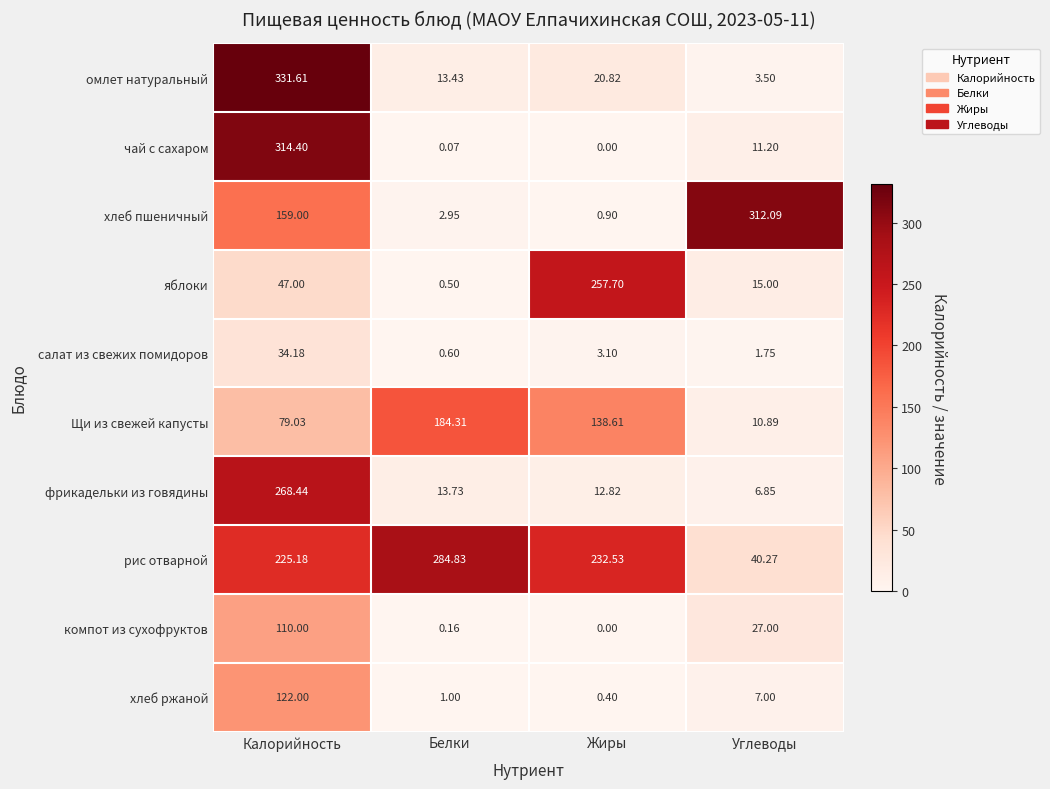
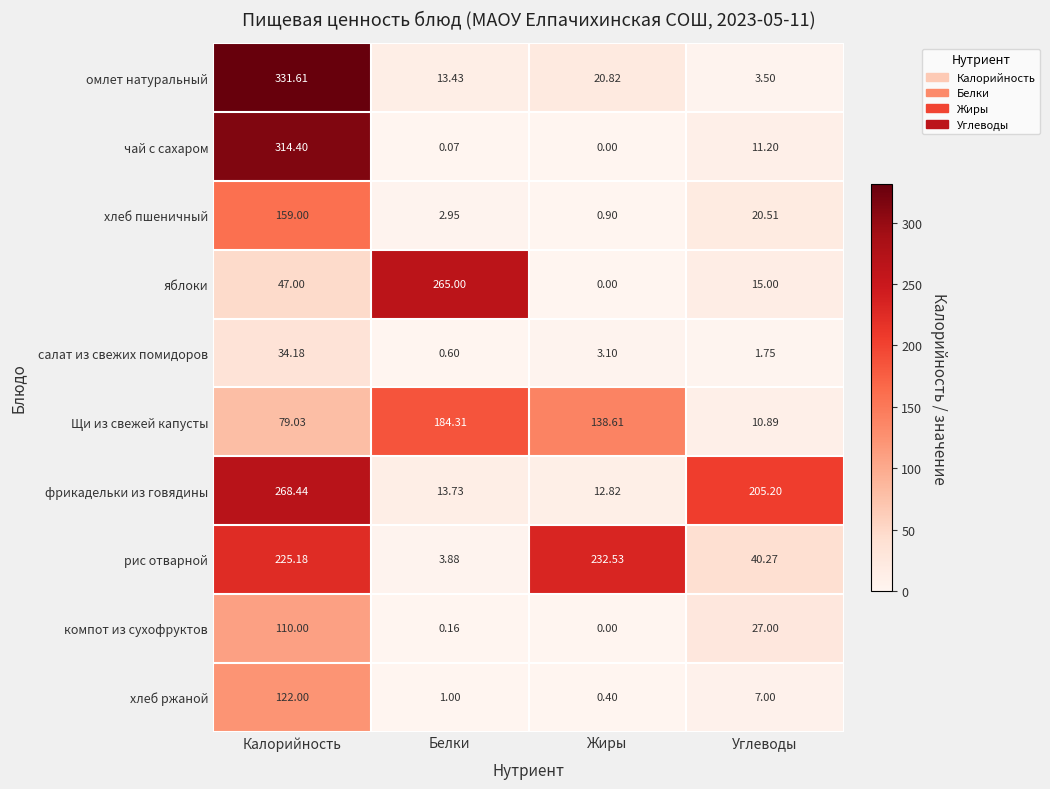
  {
    "омлет натуральный": {
      "Калорийность": 331.61,
      "Белки": 13.43,
      "Жиры": 20.82,
      "Углеводы": 3.50
    },
    "чай с сахаром": {
      "Калорийность": 314.40,
      "Белки": 0.07,
      "Жиры": 0.00,
      "Углеводы": 11.20
    },
    "хлеб пшеничный": {
      "Калорийность": 159.00,
      "Белки": 2.95,
      "Жиры": 0.90,
-     "Углеводы": 312.09
+     "Углеводы": 20.51
    },
    "яблоки": {
      "Калорийность": 47.00,
-     "Белки": 0.50,
-     "Жиры": 257.70,
+     "Белки": 265.00,
+     "Жиры": 0.00,
      "Углеводы": 15.00
    },
    "салат из свежих помидоров": {
      "Калорийность": 34.18,
      "Белки": 0.60,
      "Жиры": 3.10,
      "Углеводы": 1.75
    },
    "Щи из свежей капусты": {
      "Калорийность": 79.03,
      "Белки": 184.31,
      "Жиры": 138.61,
      "Углеводы": 10.89
    },
    "фрикадельки из говядины": {
      "Калорийность": 268.44,
      "Белки": 13.73,
      "Жиры": 12.82,
-     "Углеводы": 6.85
+     "Углеводы": 205.20
    },
    "рис отварной": {
      "Калорийность": 225.18,
-     "Белки": 284.83,
+     "Белки": 3.88,
      "Жиры": 232.53,
      "Углеводы": 40.27
    },
    "компот из сухофруктов": {
      "Калорийность": 110.00,
      "Белки": 0.16,
      "Жиры": 0.00,
      "Углеводы": 27.00
    },
    "хлеб ржаной": {
      "Калорийность": 122.00,
      "Белки": 1.00,
      "Жиры": 0.40,
      "Углеводы": 7.00
    }
  }
